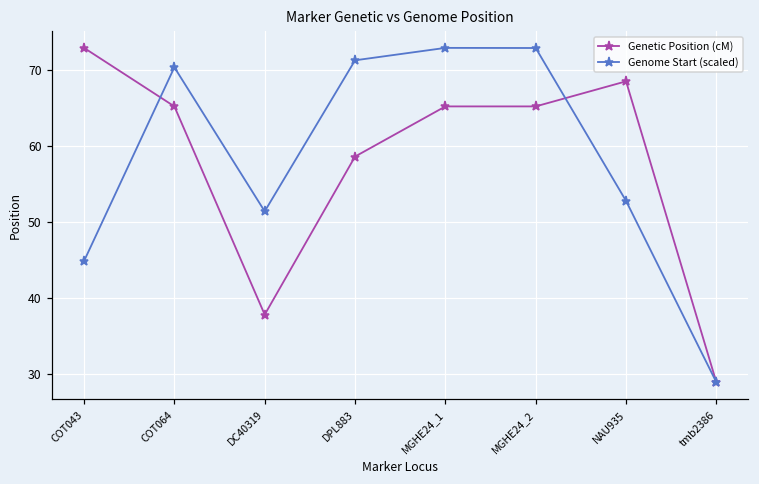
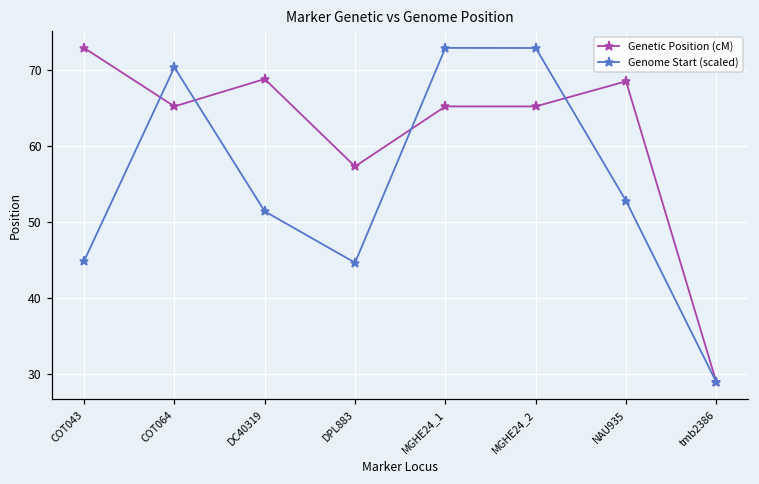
  {
    "Genetic Position (cM)": {
      "COT043": 73,
      "COT064": 65,
-     "DC40319": 38,
-     "DPL883": 59,
+     "DC40319": 69,
+     "DPL883": 57,
      "MGHE24_1": 65,
      "MGHE24_2": 65,
      "NAU935": 69
    },
    "Genome Start (scaled)": {
      "COT043": 45,
      "COT064": 70,
      "DC40319": 51,
-     "DPL883": 71,
+     "DPL883": 45,
      "MGHE24_1": 73,
      "MGHE24_2": 73,
      "NAU935": 53
    }
  }
